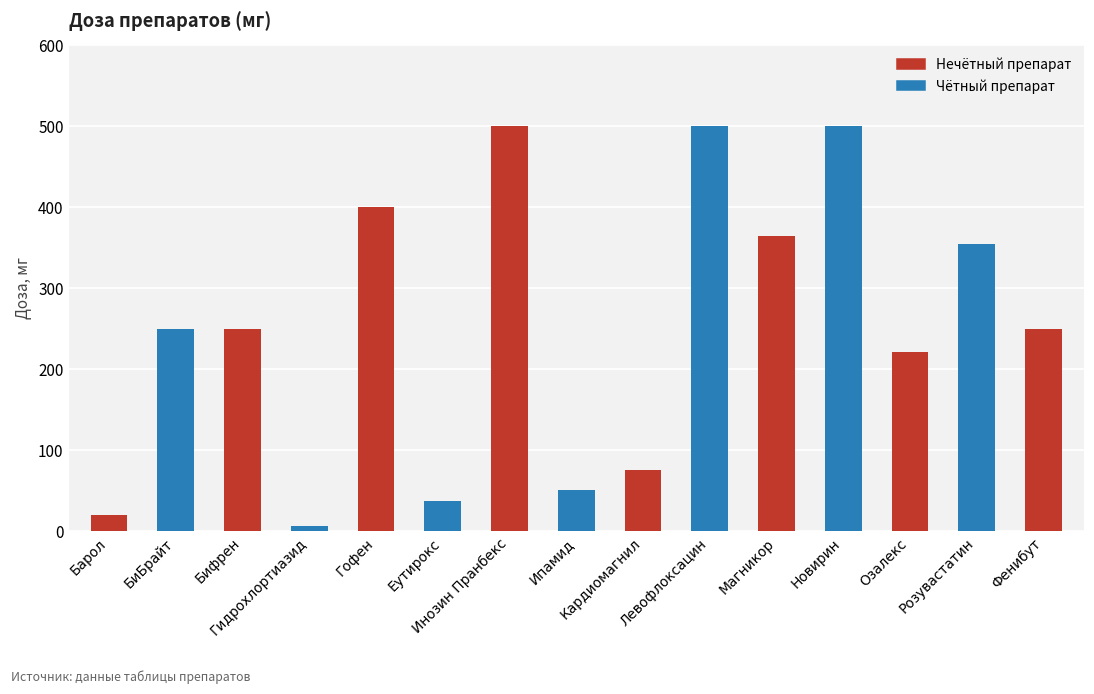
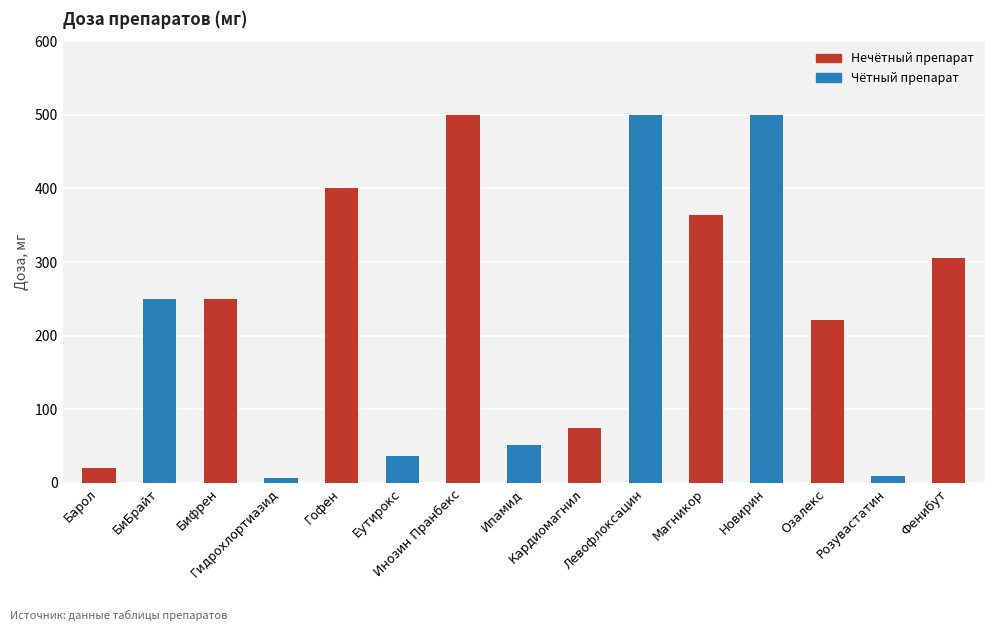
  {
    "Барол": 20,
    "БиБрайт": 250,
    "Бифрен": 250,
    "Гидрохлортиазид": 10,
    "Гофен": 400,
    "Еутирокс": 40,
    "Инозин Пранбекс": 500,
    "Ипамид": 50,
    "Кардиомагнил": 80,
    "Левофлоксацин": 500,
    "Магникор": 360,
    "Новирин": 500,
    "Озалекс": 220,
-   "Розувастатин": 350,
-   "Фенибут": 250
+   "Розувастатин": 10,
+   "Фенибут": 310
  }
